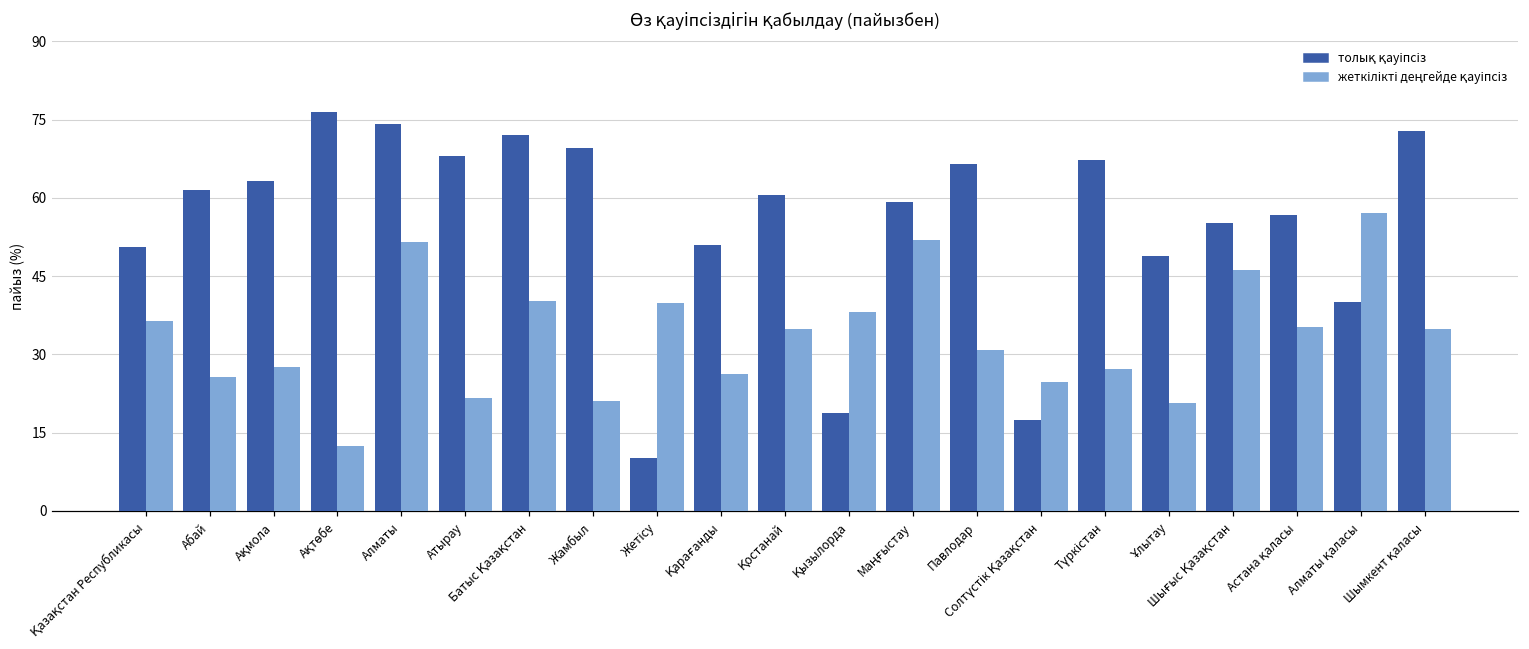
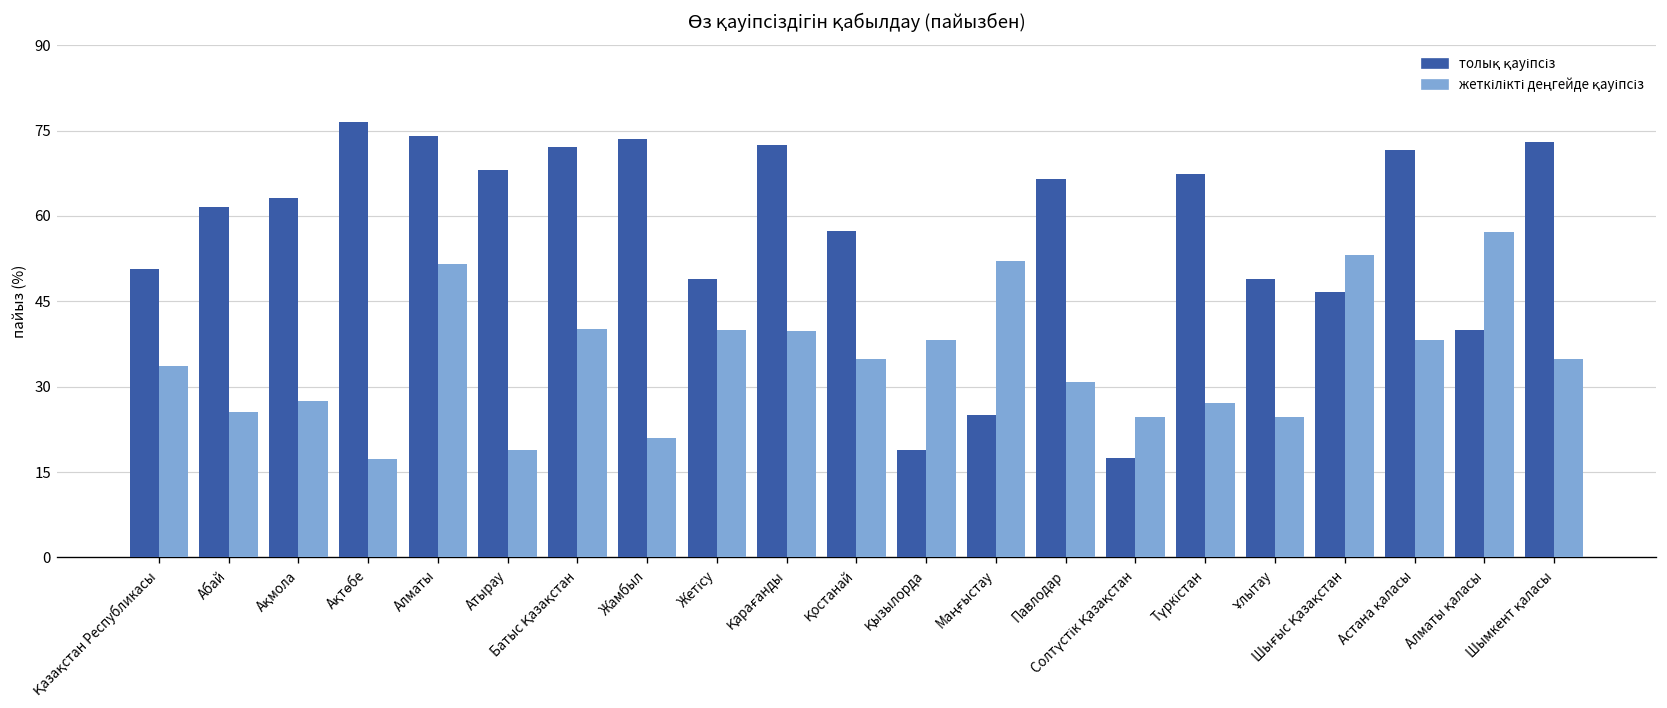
  {
    "толық қауіпсіз": {
      "Қазақстан Республикасы": 51,
      "Абай": 62,
      "Ақмола": 63,
      "Ақтөбе": 77,
      "Алматы": 74,
      "Атырау": 68,
      "Батыс Қазақстан": 72,
-     "Жамбыл": 70,
-     "Жетісу": 10,
-     "Қарағанды": 51,
-     "Қостанай": 61,
+     "Жамбыл": 74,
+     "Жетісу": 49,
+     "Қарағанды": 73,
+     "Қостанай": 57,
      "Қызылорда": 19,
-     "Маңғыстау": 59,
+     "Маңғыстау": 25,
      "Павлодар": 67,
      "Солтүстік Қазақстан": 18,
      "Түркістан": 67,
      "Ұлытау": 49,
-     "Шығыс Қазақстан": 55,
-     "Астана қаласы": 57,
+     "Шығыс Қазақстан": 47,
+     "Астана қаласы": 72,
      "Алматы қаласы": 40,
      "Шымкент қаласы": 73
    },
    "жеткілікті деңгейде қауіпсіз": {
-     "Қазақстан Республикасы": 36,
+     "Қазақстан Республикасы": 34,
      "Абай": 26,
      "Ақмола": 28,
-     "Ақтөбе": 13,
+     "Ақтөбе": 17,
      "Алматы": 52,
-     "Атырау": 22,
+     "Атырау": 19,
      "Батыс Қазақстан": 40,
      "Жамбыл": 21,
      "Жетісу": 40,
-     "Қарағанды": 26,
+     "Қарағанды": 40,
      "Қостанай": 35,
      "Қызылорда": 38,
      "Маңғыстау": 52,
      "Павлодар": 31,
      "Солтүстік Қазақстан": 25,
      "Түркістан": 27,
-     "Ұлытау": 21,
-     "Шығыс Қазақстан": 46,
-     "Астана қаласы": 35,
+     "Ұлытау": 25,
+     "Шығыс Қазақстан": 53,
+     "Астана қаласы": 38,
      "Алматы қаласы": 57,
      "Шымкент қаласы": 35
    }
  }
